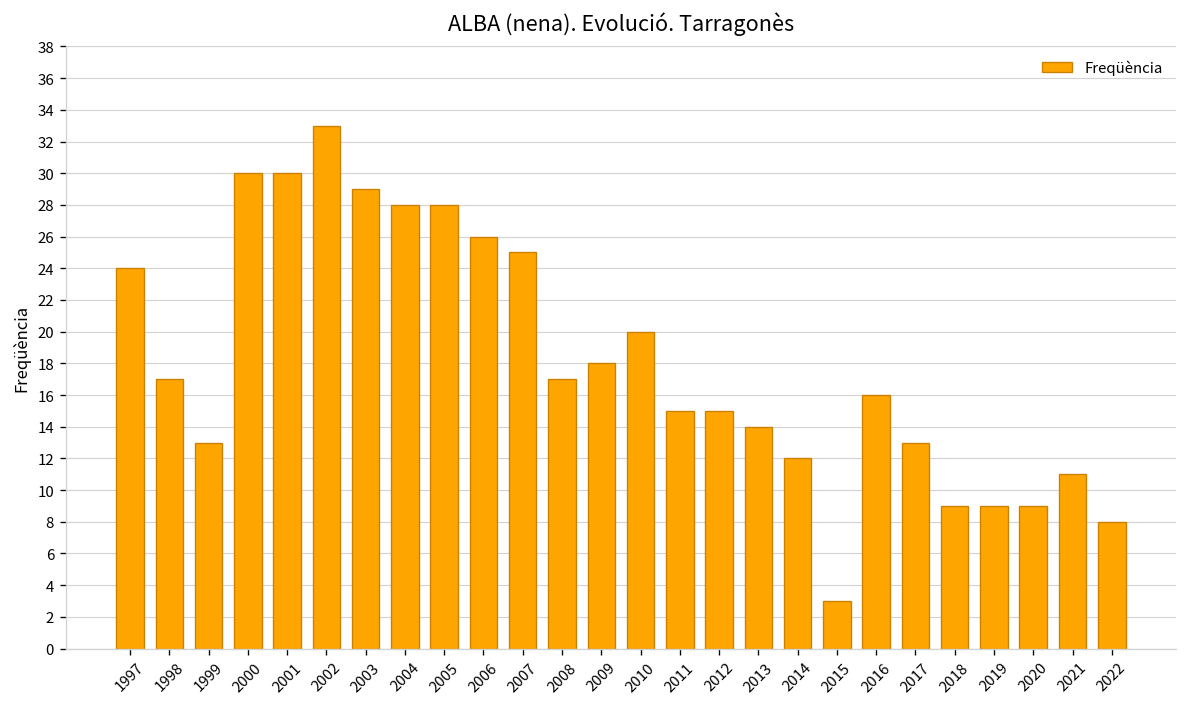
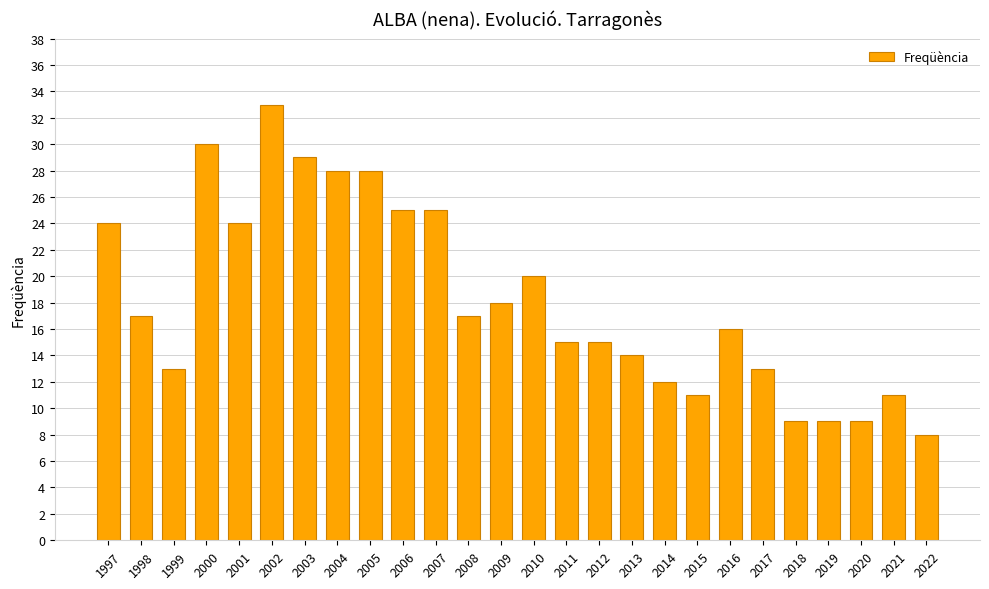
  {
    "1997": 24,
    "1998": 17,
    "1999": 13,
    "2000": 30,
-   "2001": 30,
+   "2001": 24,
    "2002": 33,
    "2003": 29,
    "2004": 28,
    "2005": 28,
-   "2006": 26,
+   "2006": 25,
    "2007": 25,
    "2008": 17,
    "2009": 18,
    "2010": 20,
    "2011": 15,
    "2012": 15,
    "2013": 14,
    "2014": 12,
-   "2015": 3,
+   "2015": 11,
    "2016": 16,
    "2017": 13,
    "2018": 9,
    "2019": 9,
    "2020": 9,
    "2021": 11,
    "2022": 8
  }
